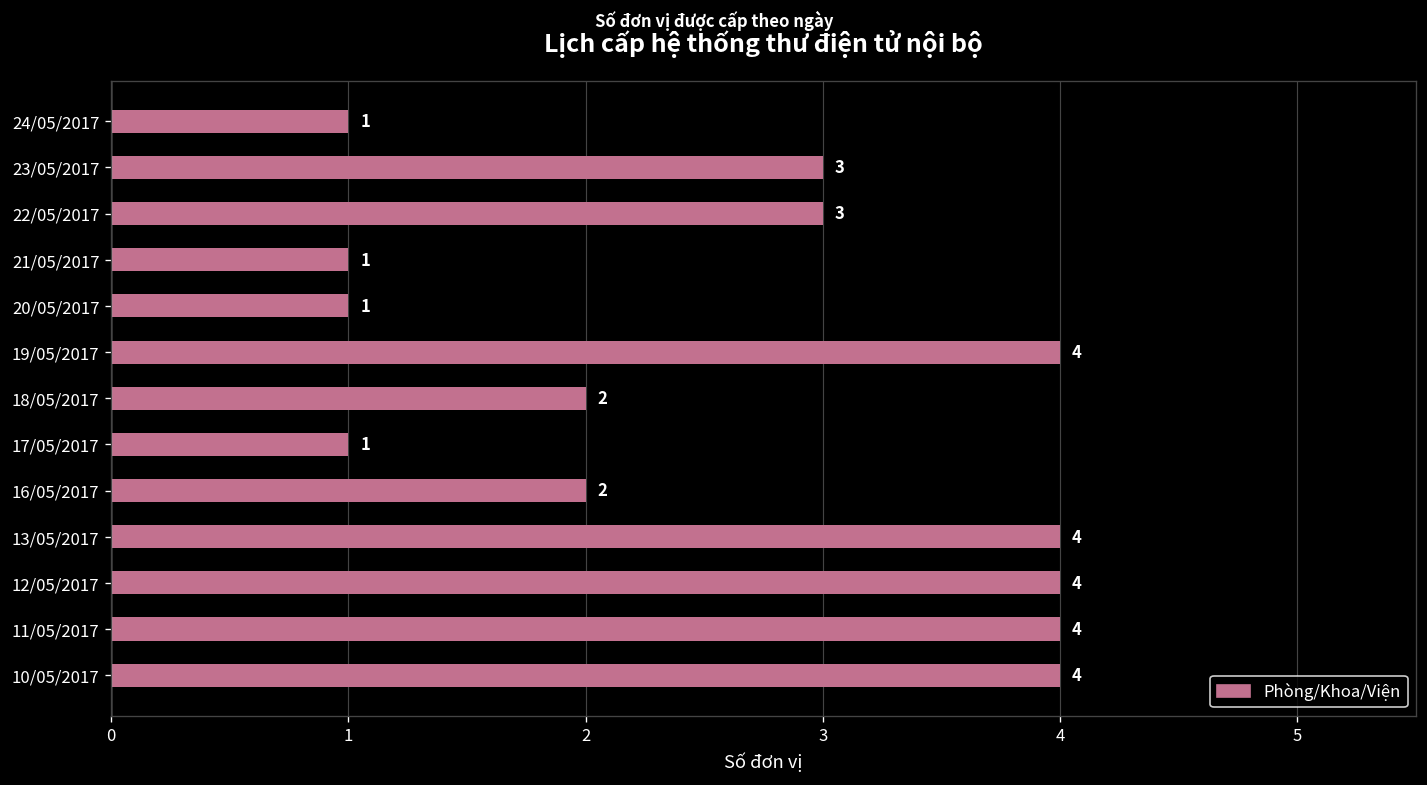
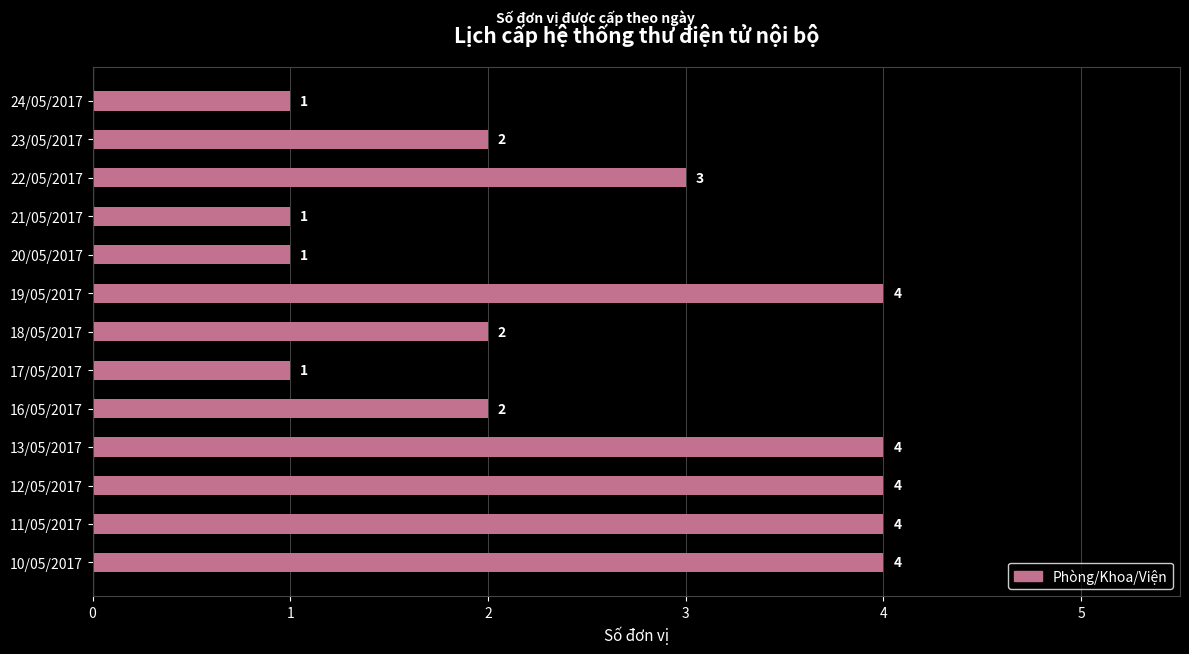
  {
    "24/05/2017": 1,
-   "23/05/2017": 3,
+   "23/05/2017": 2,
    "22/05/2017": 3,
    "21/05/2017": 1,
    "20/05/2017": 1,
    "19/05/2017": 4,
    "18/05/2017": 2,
    "17/05/2017": 1,
    "16/05/2017": 2,
    "13/05/2017": 4,
    "12/05/2017": 4,
    "11/05/2017": 4,
    "10/05/2017": 4
  }
